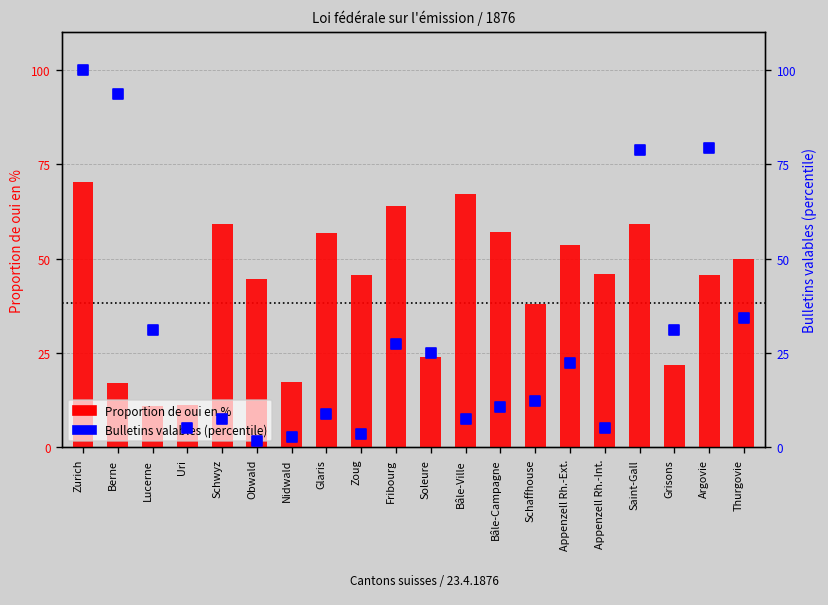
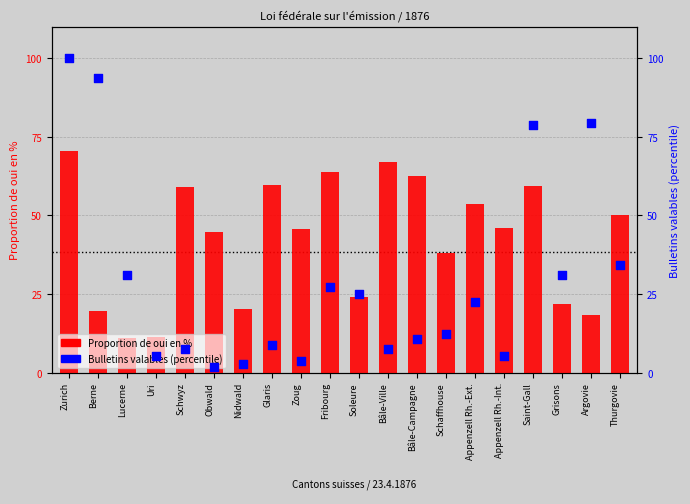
  {
    "Proportion de oui en %": {
      "Zurich": 70,
-     "Berne": 17,
+     "Berne": 20,
      "Schwyz": 59,
      "Obwald": 45,
-     "Nidwald": 17,
-     "Glaris": 57,
+     "Nidwald": 20,
+     "Glaris": 60,
      "Zoug": 46,
      "Fribourg": 64,
      "Soleure": 24,
      "Bâle-Ville": 67,
-     "Bâle-Campagne": 57,
+     "Bâle-Campagne": 62,
      "Schaffhouse": 38,
      "Appenzell Rh.-Ext.": 54,
      "Appenzell Rh.-Int.": 46,
      "Saint-Gall": 59,
      "Grisons": 22,
-     "Argovie": 46,
+     "Argovie": 18,
      "Thurgovie": 50
    }
  }
